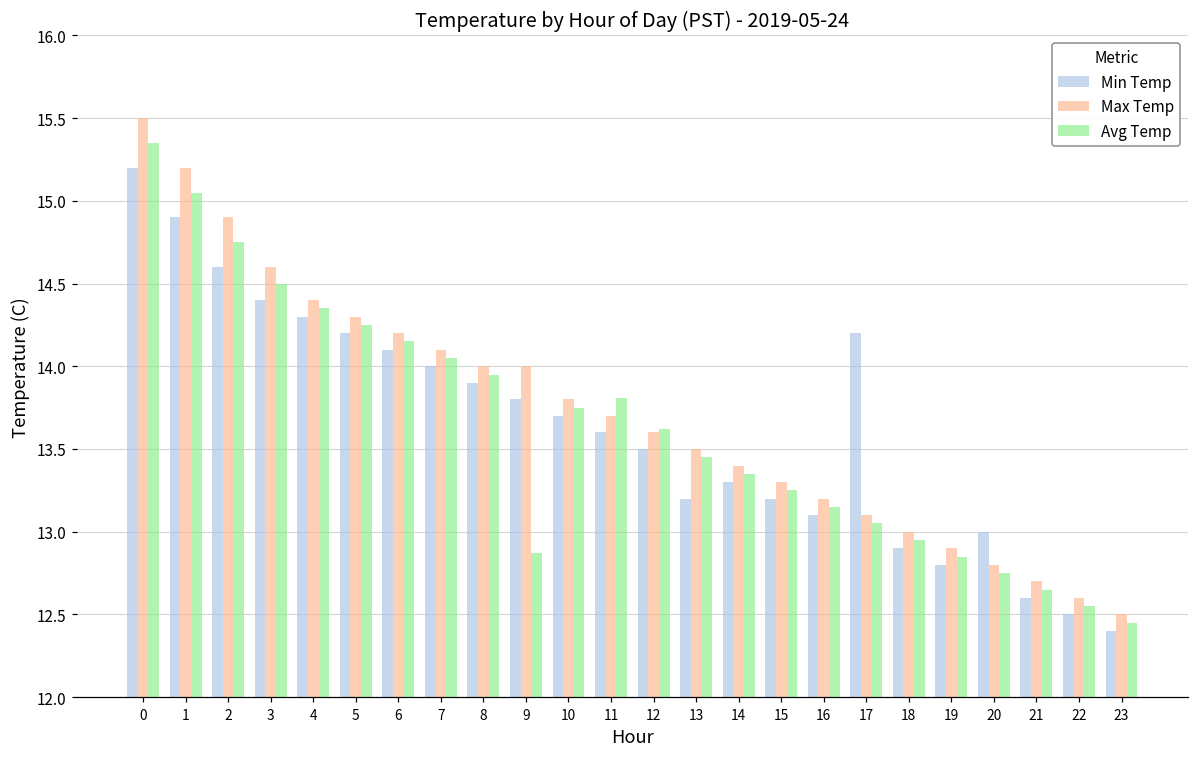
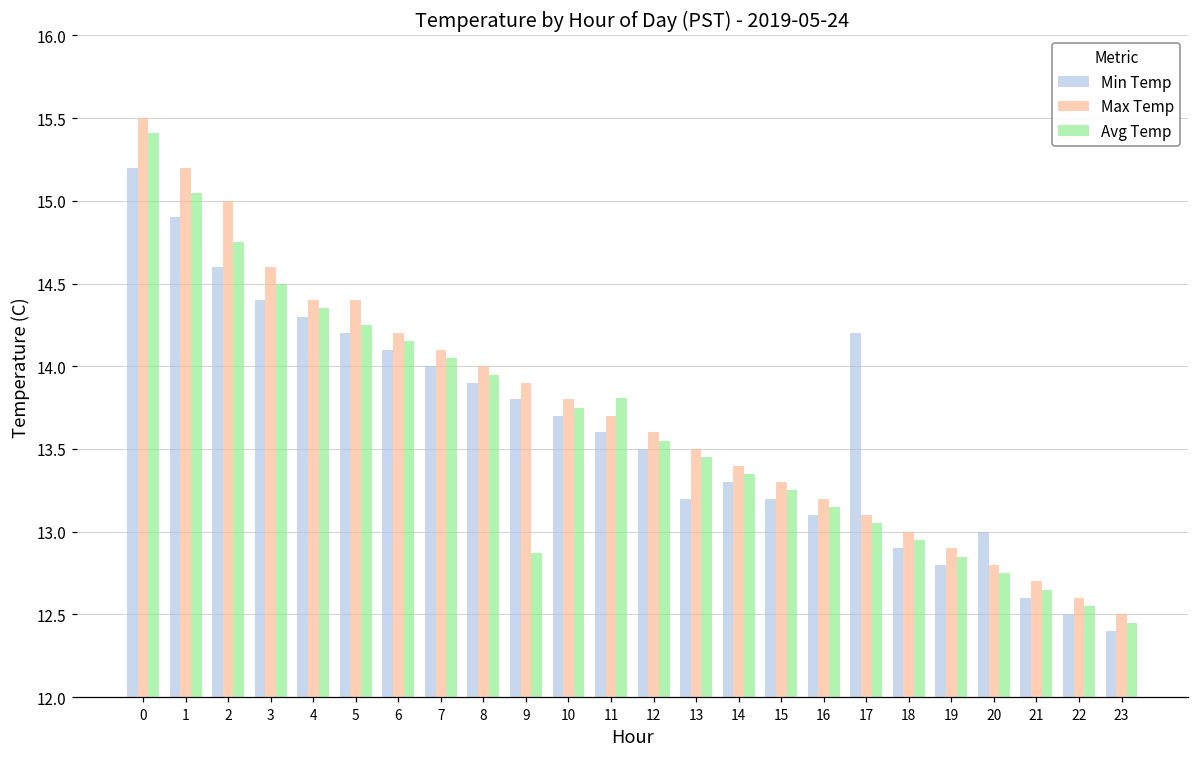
  {
    "Min Temp": {
      "0": 15.20,
      "1": 14.90,
      "2": 14.60,
      "3": 14.40,
      "4": 14.30,
      "5": 14.20,
      "6": 14.10,
      "7": 14.00,
      "8": 13.90,
      "9": 13.80,
      "10": 13.70,
      "11": 13.60,
      "12": 13.50,
      "13": 13.20,
      "14": 13.30,
      "15": 13.20,
      "16": 13.10,
      "17": 14.20,
      "18": 12.90,
      "19": 12.80,
      "20": 13.00,
      "21": 12.60,
      "22": 12.50,
      "23": 12.40
    },
    "Max Temp": {
      "0": 15.5,
      "1": 15.2,
-     "2": 14.9,
+     "2": 15.0,
      "3": 14.6,
      "4": 14.4,
-     "5": 14.3,
+     "5": 14.4,
      "6": 14.2,
      "7": 14.1,
      "8": 14.0,
-     "9": 14.0,
+     "9": 13.9,
      "10": 13.8,
      "11": 13.7,
      "12": 13.6,
      "13": 13.5,
      "14": 13.4,
      "15": 13.3,
      "16": 13.2,
      "17": 13.1,
      "18": 13.0,
      "19": 12.9,
      "20": 12.8,
      "21": 12.7,
      "22": 12.6,
      "23": 12.5
    },
    "Avg Temp": {
-     "0": 15.35,
+     "0": 15.41,
      "1": 15.05,
      "2": 14.75,
      "3": 14.50,
      "4": 14.35,
      "5": 14.25,
      "6": 14.15,
      "7": 14.05,
      "8": 13.95,
      "9": 12.87,
      "10": 13.75,
      "11": 13.81,
-     "12": 13.62,
+     "12": 13.55,
      "13": 13.45,
      "14": 13.35,
      "15": 13.25,
      "16": 13.15,
      "17": 13.05,
      "18": 12.95,
      "19": 12.85,
      "20": 12.75,
      "21": 12.65,
      "22": 12.55,
      "23": 12.45
    }
  }
